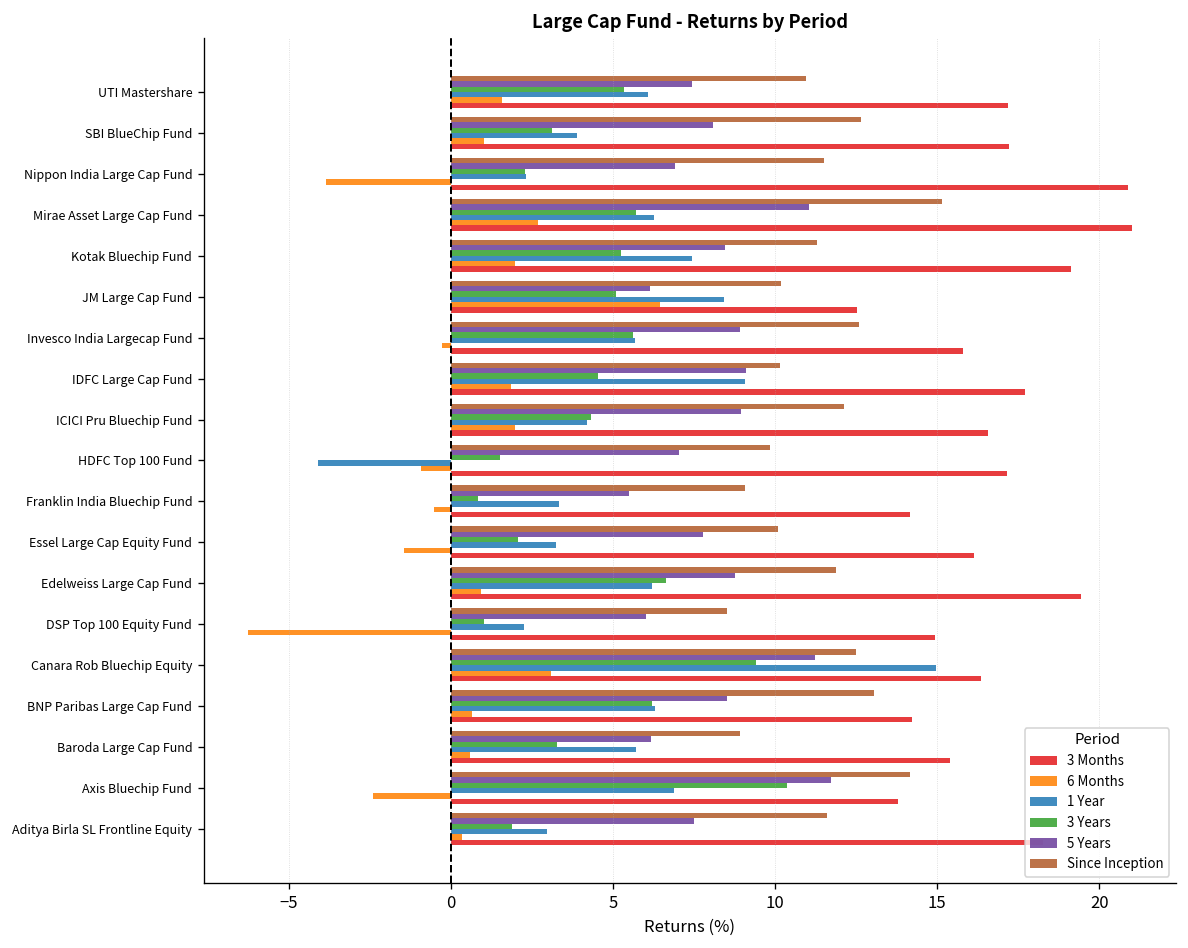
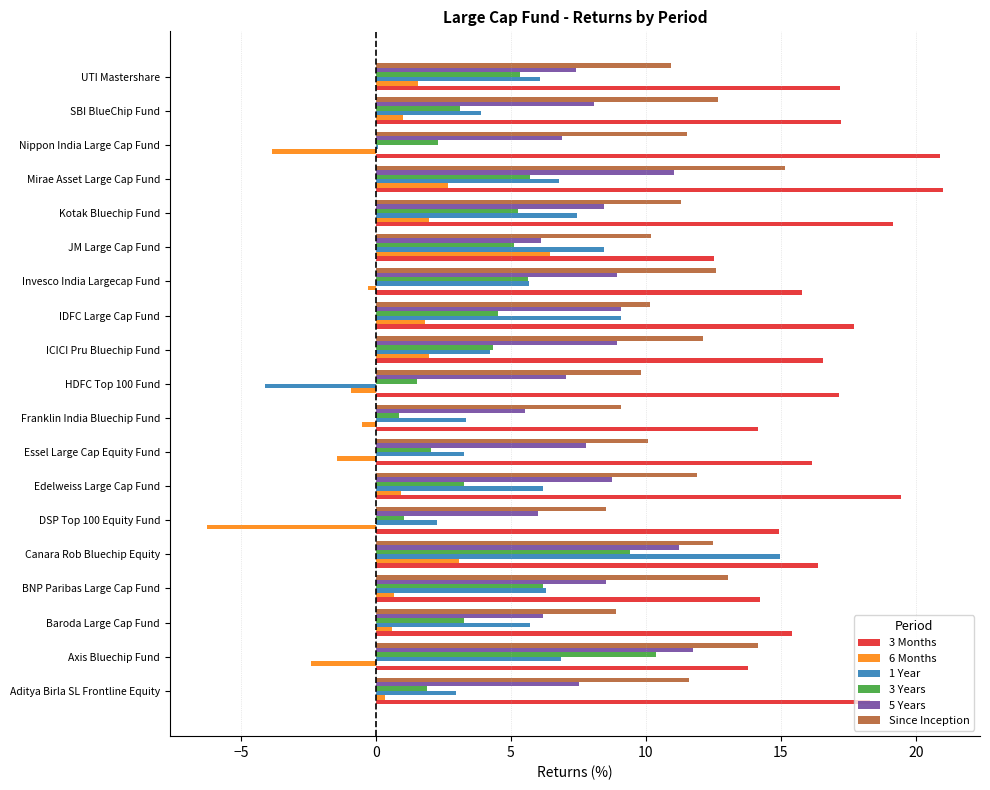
  {
    "3 Months": {
      "UTI Mastershare": 17.2,
      "SBI BlueChip Fund": 17.2,
      "Nippon India Large Cap Fund": 20.9,
      "Mirae Asset Large Cap Fund": 21.0,
      "Kotak Bluechip Fund": 19.1,
      "JM Large Cap Fund": 12.5,
      "Invesco India Largecap Fund": 15.8,
      "IDFC Large Cap Fund": 17.7,
      "ICICI Pru Bluechip Fund": 16.6,
      "HDFC Top 100 Fund": 17.1,
      "Franklin India Bluechip Fund": 14.2,
      "Essel Large Cap Equity Fund": 16.1,
      "Edelweiss Large Cap Fund": 19.4,
      "DSP Top 100 Equity Fund": 14.9,
      "Canara Rob Bluechip Equity": 16.4,
      "BNP Paribas Large Cap Fund": 14.2,
      "Baroda Large Cap Fund": 15.4,
      "Axis Bluechip Fund": 13.8
    },
    "6 Months": {
      "UTI Mastershare": 1.6,
      "SBI BlueChip Fund": 1.0,
      "Nippon India Large Cap Fund": -3.9,
      "Mirae Asset Large Cap Fund": 2.7,
      "Kotak Bluechip Fund": 2.0,
      "JM Large Cap Fund": 6.4,
      "Invesco India Largecap Fund": -0.3,
      "IDFC Large Cap Fund": 1.8,
      "ICICI Pru Bluechip Fund": 2.0,
      "HDFC Top 100 Fund": -0.9,
      "Franklin India Bluechip Fund": -0.5,
      "Essel Large Cap Equity Fund": -1.5,
      "Edelweiss Large Cap Fund": 0.9,
      "DSP Top 100 Equity Fund": -6.3,
      "Canara Rob Bluechip Equity": 3.1,
      "BNP Paribas Large Cap Fund": 0.7,
      "Baroda Large Cap Fund": 0.6,
      "Axis Bluechip Fund": -2.4,
      "Aditya Birla SL Frontline Equity": 0.3
    },
    "1 Year": {
      "UTI Mastershare": 6.1,
      "SBI BlueChip Fund": 3.9,
-     "Nippon India Large Cap Fund": 2.3,
-     "Mirae Asset Large Cap Fund": 6.2,
+     "Nippon India Large Cap Fund": 0.1,
+     "Mirae Asset Large Cap Fund": 6.8,
      "Kotak Bluechip Fund": 7.4,
      "JM Large Cap Fund": 8.4,
      "Invesco India Largecap Fund": 5.7,
      "IDFC Large Cap Fund": 9.1,
      "ICICI Pru Bluechip Fund": 4.2,
      "HDFC Top 100 Fund": -4.1,
      "Franklin India Bluechip Fund": 3.3,
      "Essel Large Cap Equity Fund": 3.3,
      "Edelweiss Large Cap Fund": 6.2,
      "DSP Top 100 Equity Fund": 2.2,
      "Canara Rob Bluechip Equity": 15.0,
      "BNP Paribas Large Cap Fund": 6.3,
      "Baroda Large Cap Fund": 5.7,
      "Axis Bluechip Fund": 6.9,
      "Aditya Birla SL Frontline Equity": 3.0
    },
    "3 Years": {
      "UTI Mastershare": 5.3,
      "SBI BlueChip Fund": 3.1,
      "Nippon India Large Cap Fund": 2.3,
      "Mirae Asset Large Cap Fund": 5.7,
      "Kotak Bluechip Fund": 5.3,
      "JM Large Cap Fund": 5.1,
      "Invesco India Largecap Fund": 5.6,
      "IDFC Large Cap Fund": 4.5,
      "ICICI Pru Bluechip Fund": 4.3,
      "HDFC Top 100 Fund": 1.5,
      "Franklin India Bluechip Fund": 0.8,
      "Essel Large Cap Equity Fund": 2.1,
-     "Edelweiss Large Cap Fund": 6.6,
+     "Edelweiss Large Cap Fund": 3.3,
      "DSP Top 100 Equity Fund": 1.0,
      "Canara Rob Bluechip Equity": 9.4,
      "BNP Paribas Large Cap Fund": 6.2,
      "Baroda Large Cap Fund": 3.3,
      "Axis Bluechip Fund": 10.4,
      "Aditya Birla SL Frontline Equity": 1.9
    },
    "5 Years": {
      "UTI Mastershare": 7.4,
      "SBI BlueChip Fund": 8.1,
      "Nippon India Large Cap Fund": 6.9,
      "Mirae Asset Large Cap Fund": 11.0,
      "Kotak Bluechip Fund": 8.4,
      "JM Large Cap Fund": 6.1,
      "Invesco India Largecap Fund": 8.9,
      "IDFC Large Cap Fund": 9.1,
      "ICICI Pru Bluechip Fund": 8.9,
      "HDFC Top 100 Fund": 7.0,
      "Franklin India Bluechip Fund": 5.5,
      "Essel Large Cap Equity Fund": 7.8,
      "Edelweiss Large Cap Fund": 8.8,
      "DSP Top 100 Equity Fund": 6.0,
      "Canara Rob Bluechip Equity": 11.2,
      "BNP Paribas Large Cap Fund": 8.5,
      "Baroda Large Cap Fund": 6.2,
      "Axis Bluechip Fund": 11.7,
      "Aditya Birla SL Frontline Equity": 7.5
    },
    "Since Inception": {
      "UTI Mastershare": 10.9,
      "SBI BlueChip Fund": 12.7,
      "Nippon India Large Cap Fund": 11.5,
      "Mirae Asset Large Cap Fund": 15.1,
      "Kotak Bluechip Fund": 11.3,
      "JM Large Cap Fund": 10.2,
      "Invesco India Largecap Fund": 12.6,
      "IDFC Large Cap Fund": 10.1,
      "ICICI Pru Bluechip Fund": 12.1,
      "HDFC Top 100 Fund": 9.8,
      "Franklin India Bluechip Fund": 9.1,
      "Essel Large Cap Equity Fund": 10.1,
      "Edelweiss Large Cap Fund": 11.9,
      "DSP Top 100 Equity Fund": 8.5,
      "Canara Rob Bluechip Equity": 12.5,
      "BNP Paribas Large Cap Fund": 13.0,
      "Baroda Large Cap Fund": 8.9,
      "Axis Bluechip Fund": 14.2,
      "Aditya Birla SL Frontline Equity": 11.6
    }
  }
